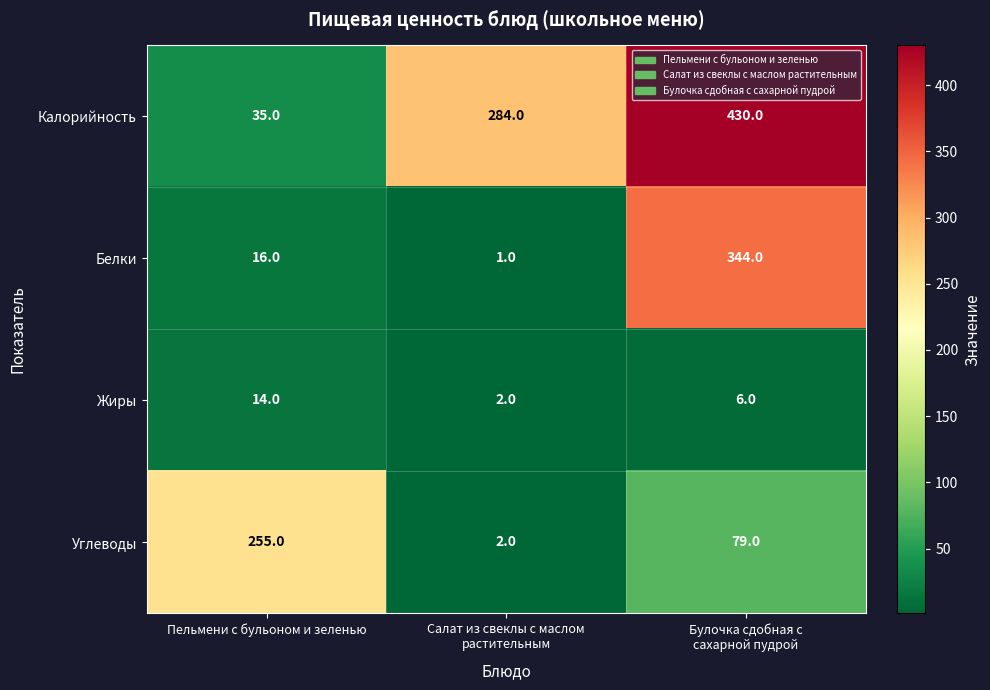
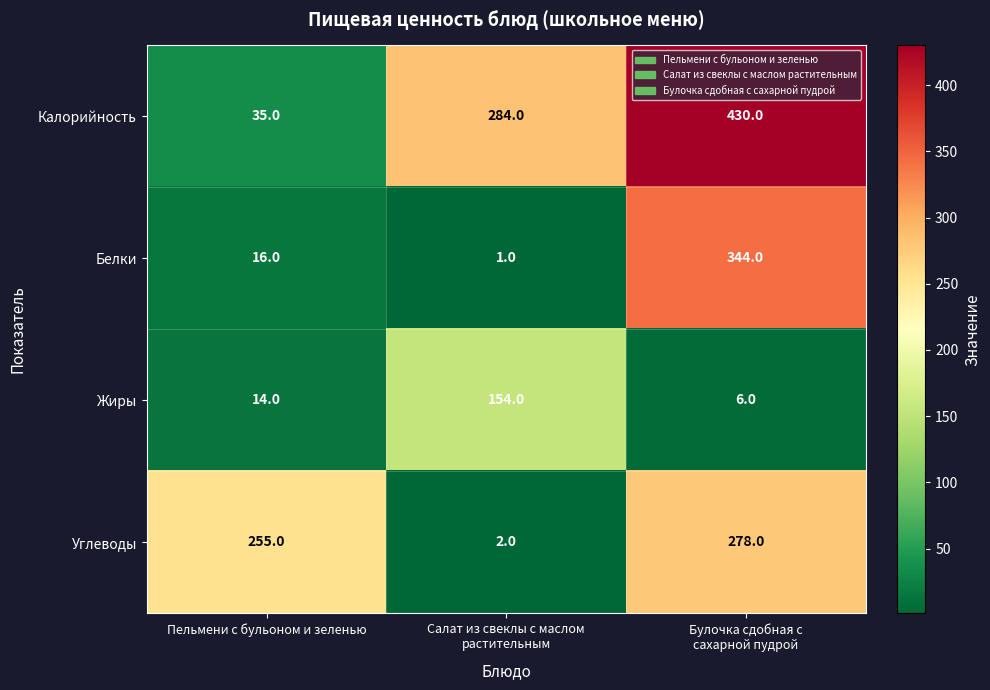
  {
    "Калорийность": {
      "Пельмени с бульоном и зеленью": 35.0,
      "Салат из свеклы с маслом растительным": 284.0,
      "Булочка сдобная с сахарной пудрой": 430.0
    },
    "Белки": {
      "Пельмени с бульоном и зеленью": 16.0,
      "Салат из свеклы с маслом растительным": 1.0,
      "Булочка сдобная с сахарной пудрой": 344.0
    },
    "Жиры": {
      "Пельмени с бульоном и зеленью": 14.0,
-     "Салат из свеклы с маслом растительным": 2.0,
+     "Салат из свеклы с маслом растительным": 154.0,
      "Булочка сдобная с сахарной пудрой": 6.0
    },
    "Углеводы": {
      "Пельмени с бульоном и зеленью": 255.0,
      "Салат из свеклы с маслом растительным": 2.0,
-     "Булочка сдобная с сахарной пудрой": 79.0
+     "Булочка сдобная с сахарной пудрой": 278.0
    }
  }
